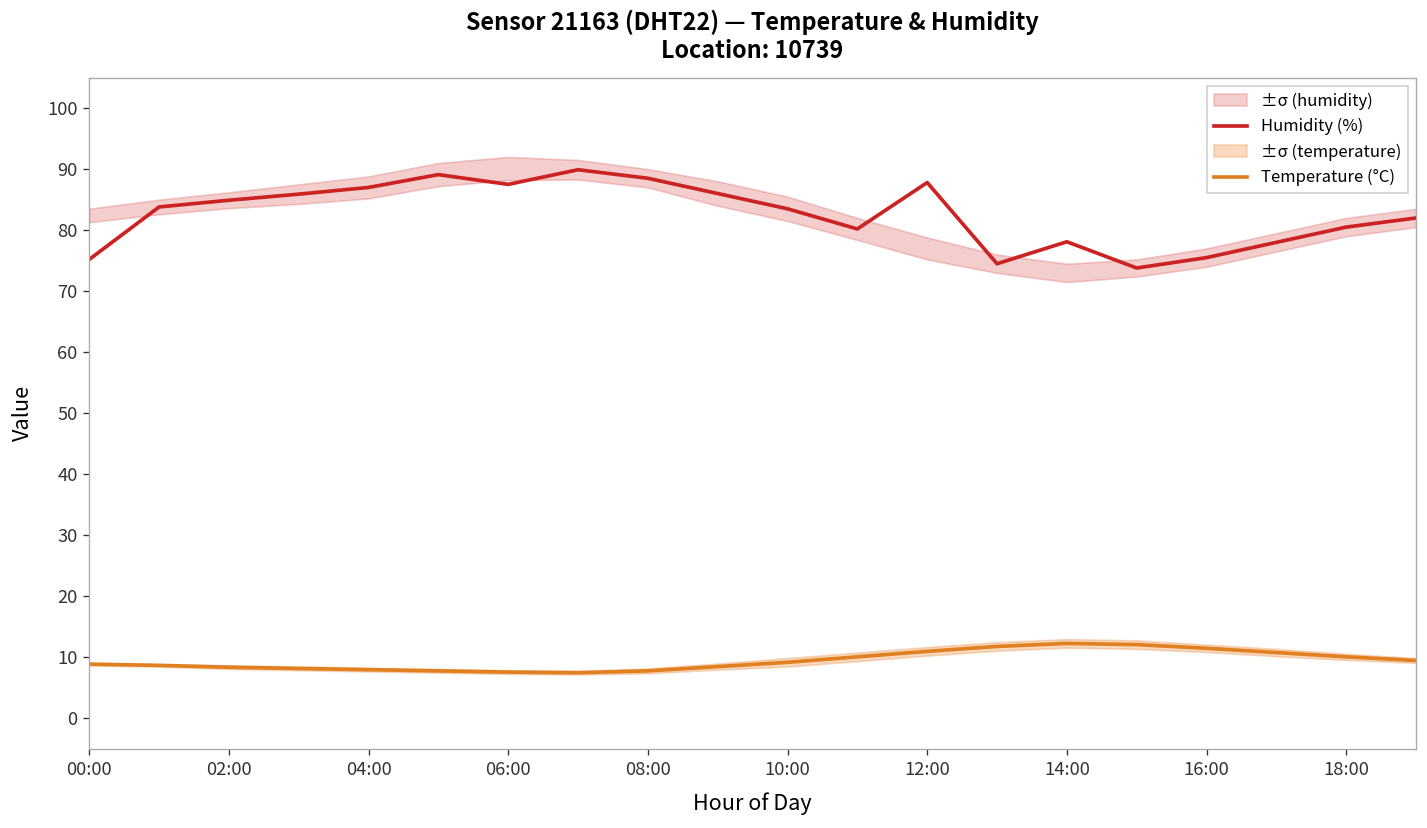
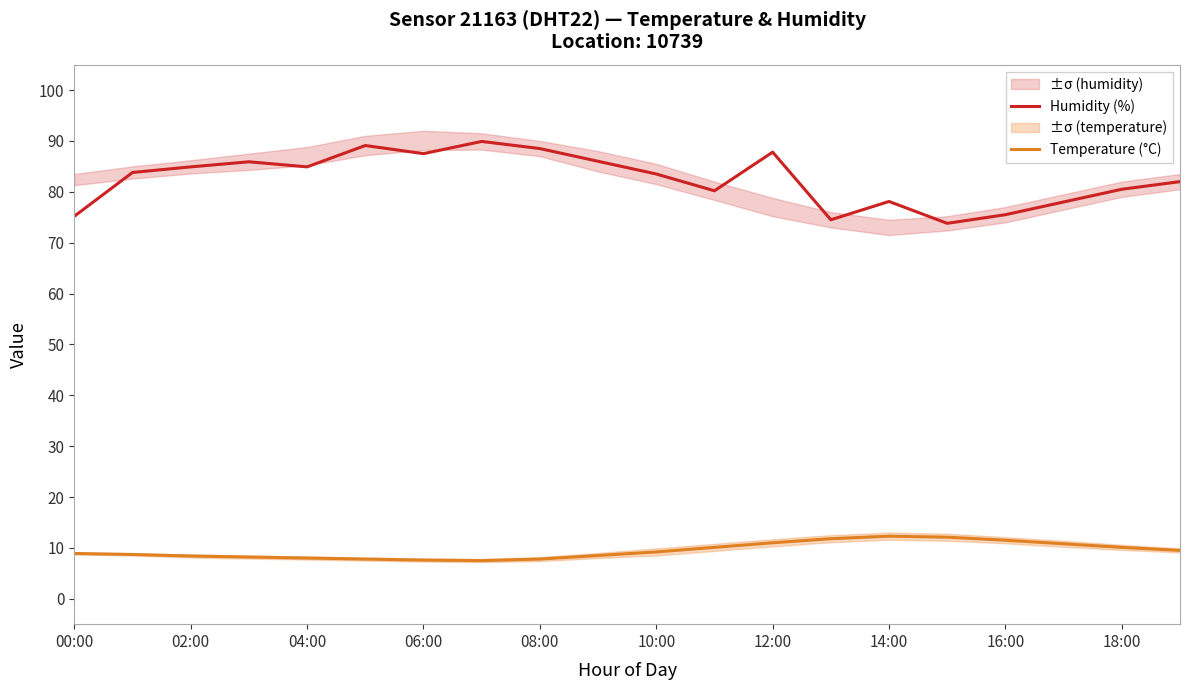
  {
    "Humidity (%)": {
      "00:00": 75,
      "02:00": 85,
-     "04:00": 87,
+     "04:00": 85,
      "06:00": 88,
      "08:00": 89,
      "10:00": 84,
      "12:00": 88,
      "14:00": 78,
      "16:00": 76,
      "18:00": 81
    },
    "Temperature (°C)": {
      "10:00": 9,
      "12:00": 11,
      "14:00": 12,
      "16:00": 12,
      "18:00": 10
    }
  }
